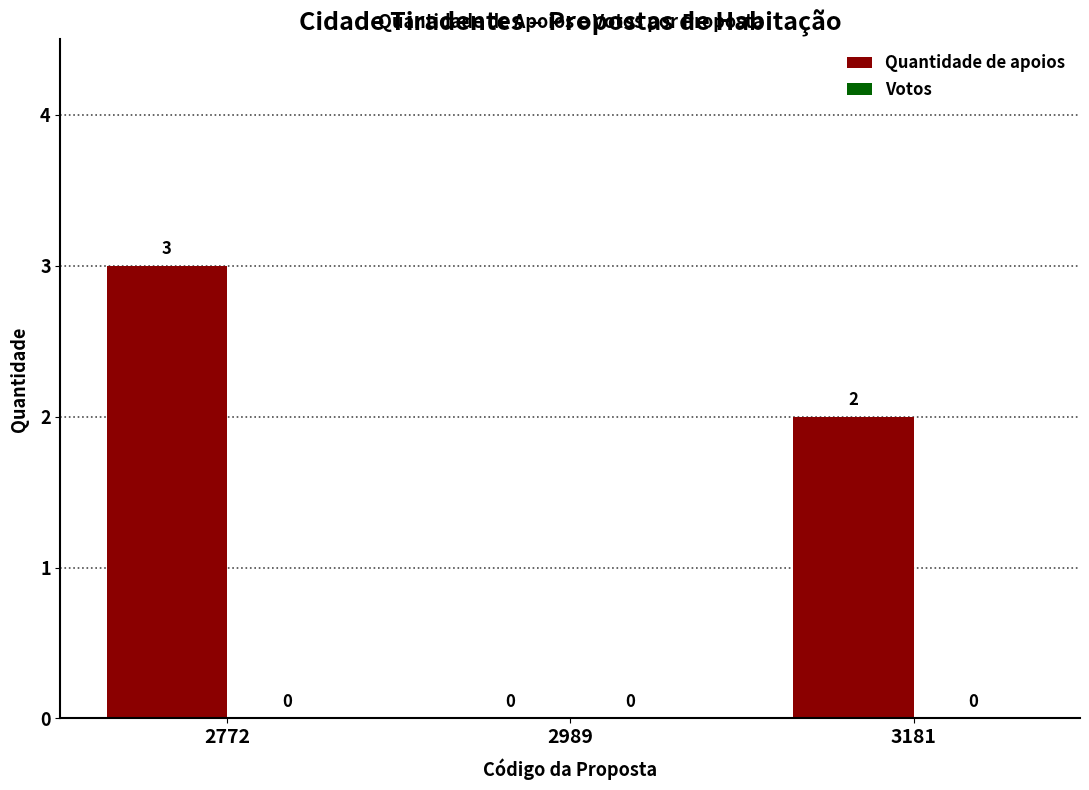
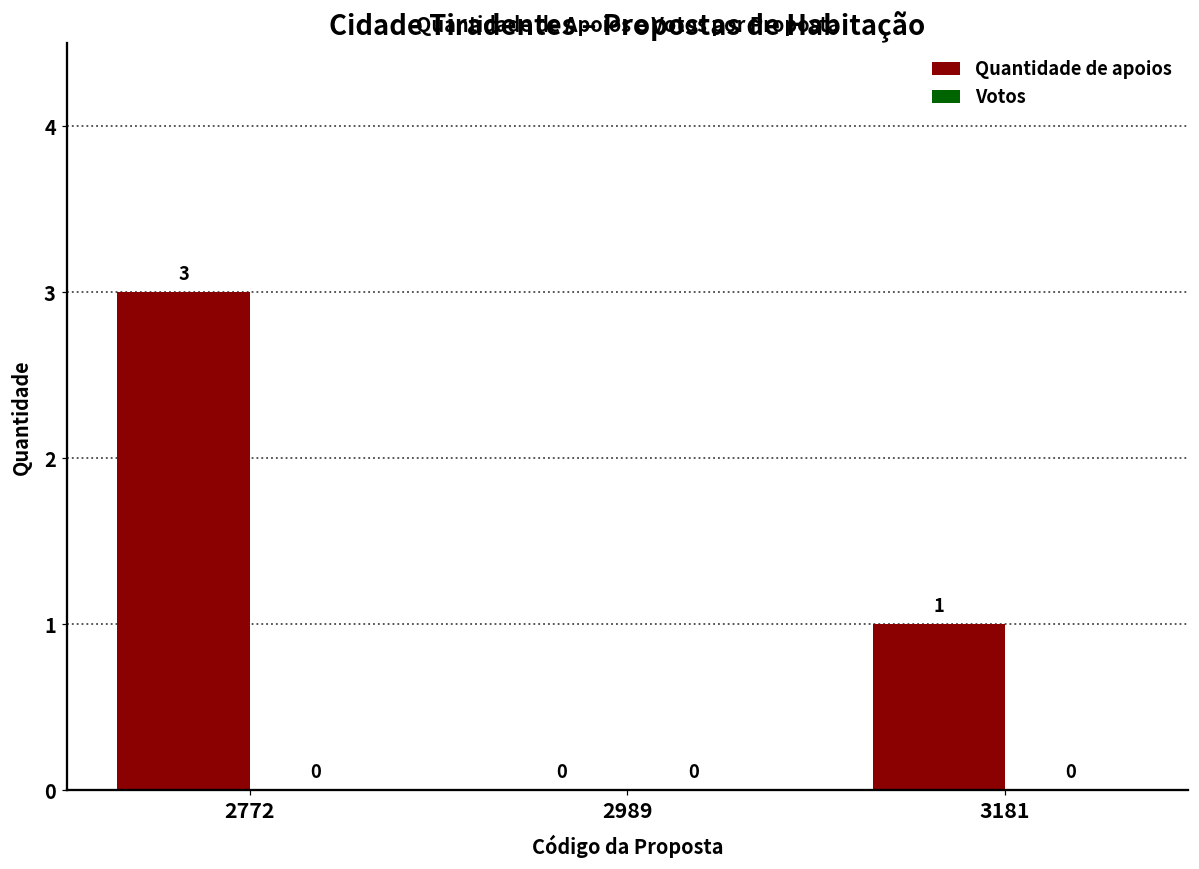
  {
    "Quantidade de apoios": {
      "2772": 3,
      "2989": 0,
-     "3181": 2
+     "3181": 1
    },
    "Votos": {
      "2772": 0,
      "2989": 0,
      "3181": 0
    }
  }
